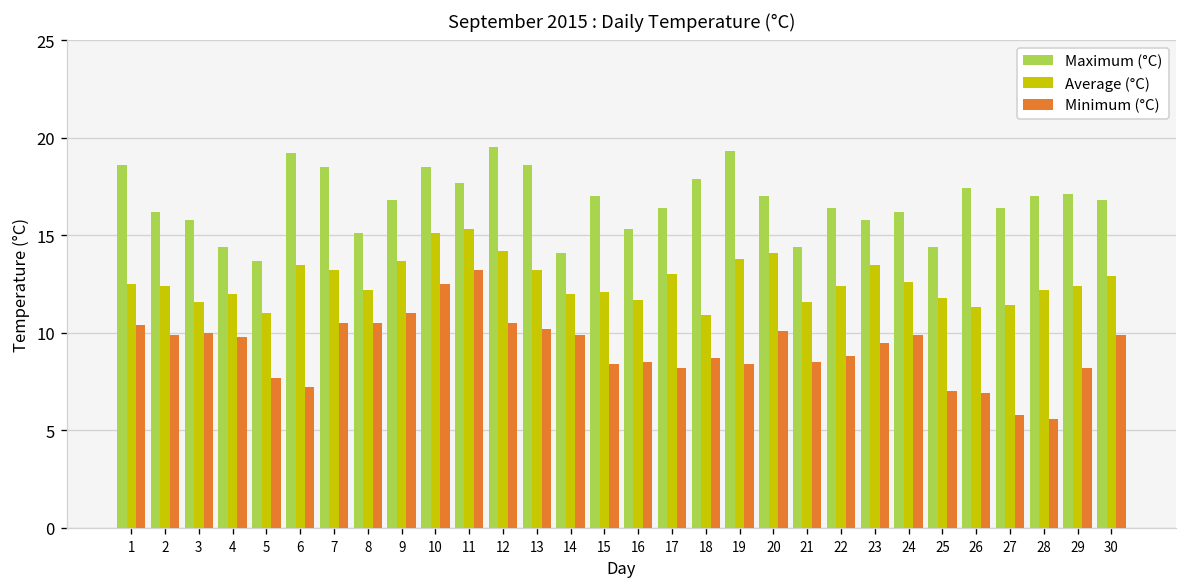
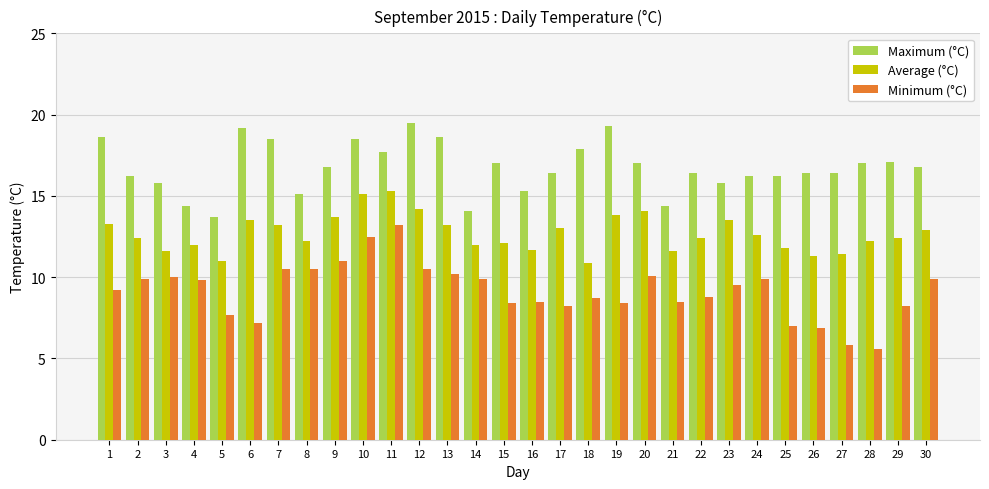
  {
    "Maximum (°C)": {
      "1": 18.6,
      "2": 16.2,
      "3": 15.8,
      "4": 14.4,
      "5": 13.7,
      "6": 19.2,
      "7": 18.5,
      "8": 15.1,
      "9": 16.8,
      "10": 18.5,
      "11": 17.7,
      "12": 19.5,
      "13": 18.6,
      "14": 14.1,
      "15": 17.0,
      "16": 15.3,
      "17": 16.4,
      "18": 17.9,
      "19": 19.3,
      "20": 17.0,
      "21": 14.4,
      "22": 16.4,
      "23": 15.8,
      "24": 16.2,
-     "25": 14.4,
-     "26": 17.4,
+     "25": 16.2,
+     "26": 16.4,
      "27": 16.4,
      "28": 17.0,
      "29": 17.1,
      "30": 16.8
    },
    "Average (°C)": {
-     "1": 12.5,
+     "1": 13.3,
      "2": 12.4,
      "3": 11.6,
      "4": 12.0,
      "5": 11.0,
      "6": 13.5,
      "7": 13.2,
      "8": 12.2,
      "9": 13.7,
      "10": 15.1,
      "11": 15.3,
      "12": 14.2,
      "13": 13.2,
      "14": 12.0,
      "15": 12.1,
      "16": 11.7,
      "17": 13.0,
      "18": 10.9,
      "19": 13.8,
      "20": 14.1,
      "21": 11.6,
      "22": 12.4,
      "23": 13.5,
      "24": 12.6,
      "25": 11.8,
      "26": 11.3,
      "27": 11.4,
      "28": 12.2,
      "29": 12.4,
      "30": 12.9
    },
    "Minimum (°C)": {
-     "1": 10.4,
+     "1": 9.2,
      "2": 9.9,
      "3": 10.0,
      "4": 9.8,
      "5": 7.7,
      "6": 7.2,
      "7": 10.5,
      "8": 10.5,
      "9": 11.0,
      "10": 12.5,
      "11": 13.2,
      "12": 10.5,
      "13": 10.2,
      "14": 9.9,
      "15": 8.4,
      "16": 8.5,
      "17": 8.2,
      "18": 8.7,
      "19": 8.4,
      "20": 10.1,
      "21": 8.5,
      "22": 8.8,
      "23": 9.5,
      "24": 9.9,
      "25": 7.0,
      "26": 6.9,
      "27": 5.8,
      "28": 5.6,
      "29": 8.2,
      "30": 9.9
    }
  }
